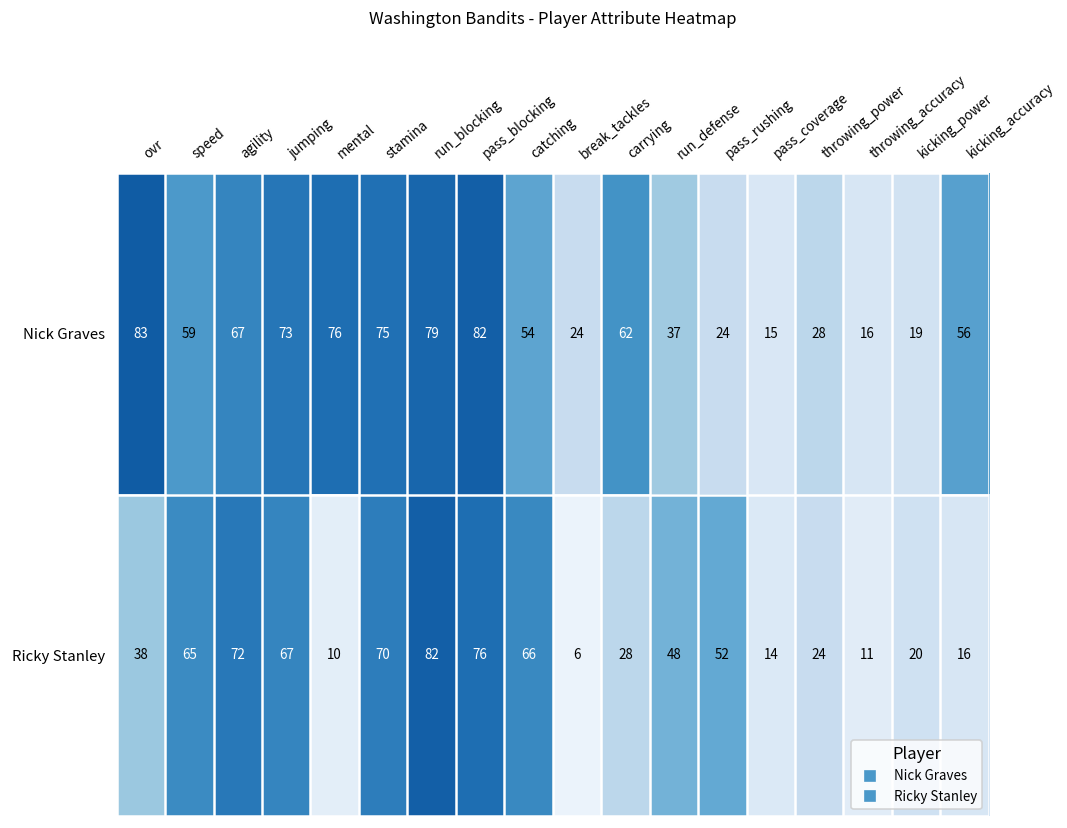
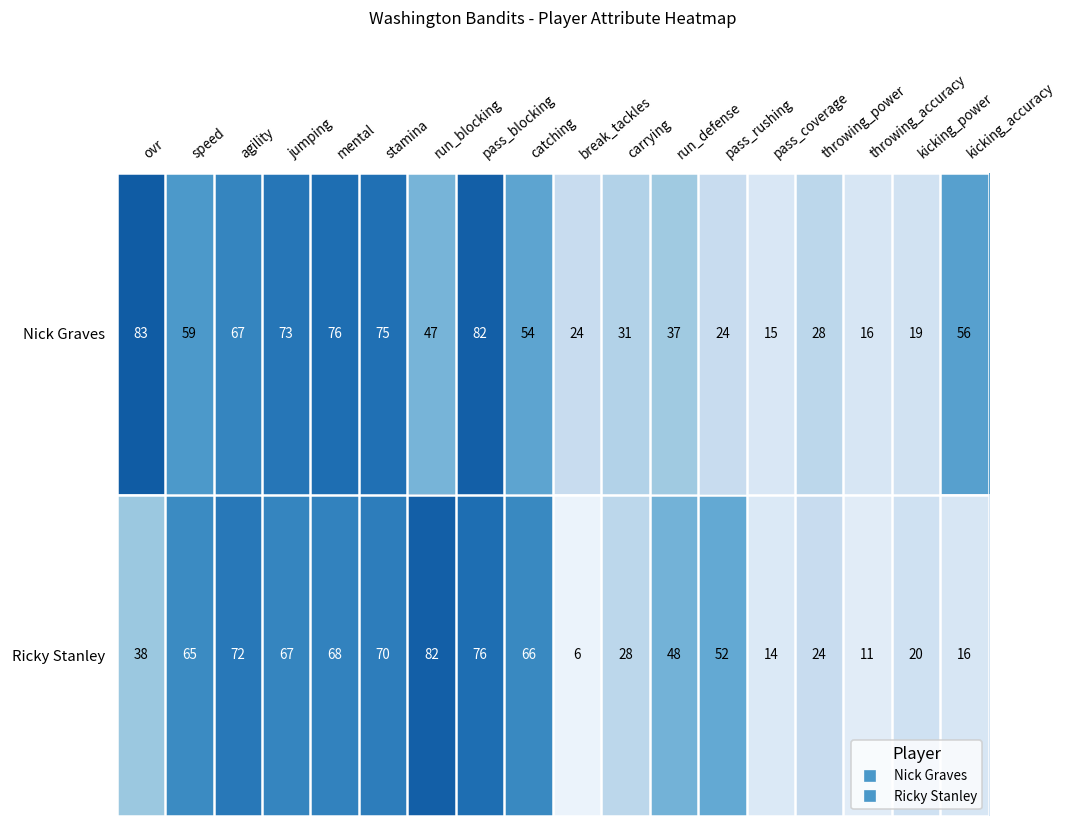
  {
    "Nick Graves": {
      "ovr": 83,
      "speed": 59,
      "agility": 67,
      "jumping": 73,
      "mental": 76,
      "stamina": 75,
-     "run_blocking": 79,
+     "run_blocking": 47,
      "pass_blocking": 82,
      "catching": 54,
      "break_tackles": 24,
-     "carrying": 62,
+     "carrying": 31,
      "run_defense": 37,
      "pass_rushing": 24,
      "pass_coverage": 15,
      "throwing_power": 28,
      "throwing_accuracy": 16,
      "kicking_power": 19,
      "kicking_accuracy": 56
    },
    "Ricky Stanley": {
      "ovr": 38,
      "speed": 65,
      "agility": 72,
      "jumping": 67,
-     "mental": 10,
+     "mental": 68,
      "stamina": 70,
      "run_blocking": 82,
      "pass_blocking": 76,
      "catching": 66,
      "break_tackles": 6,
      "carrying": 28,
      "run_defense": 48,
      "pass_rushing": 52,
      "pass_coverage": 14,
      "throwing_power": 24,
      "throwing_accuracy": 11,
      "kicking_power": 20,
      "kicking_accuracy": 16
    }
  }
